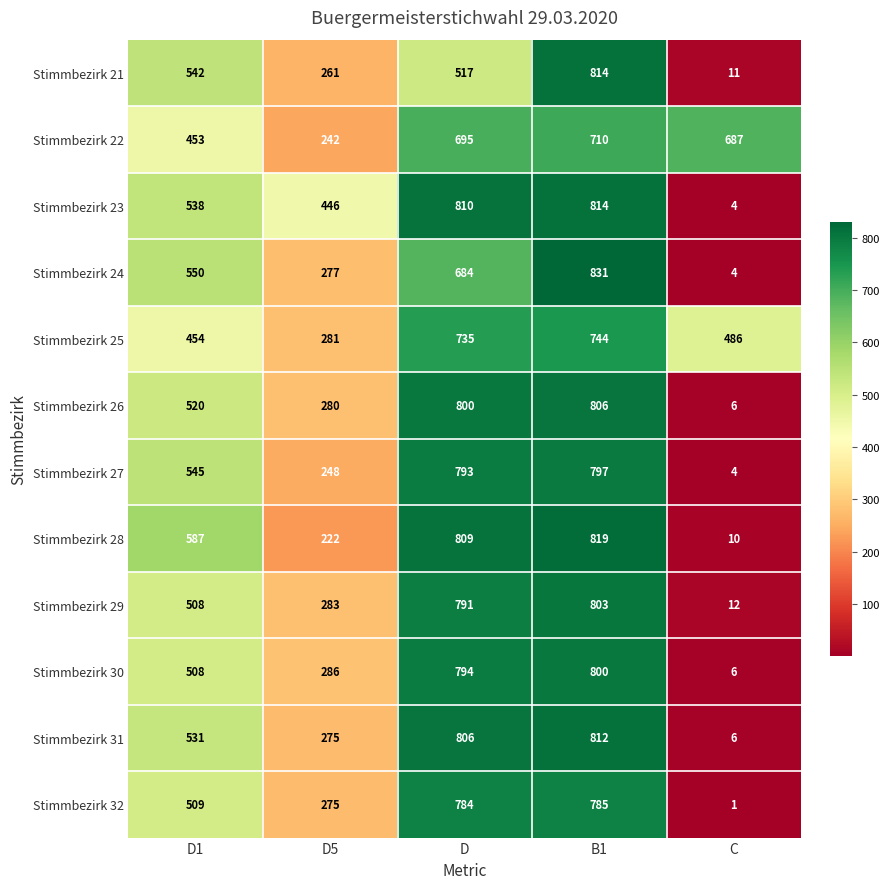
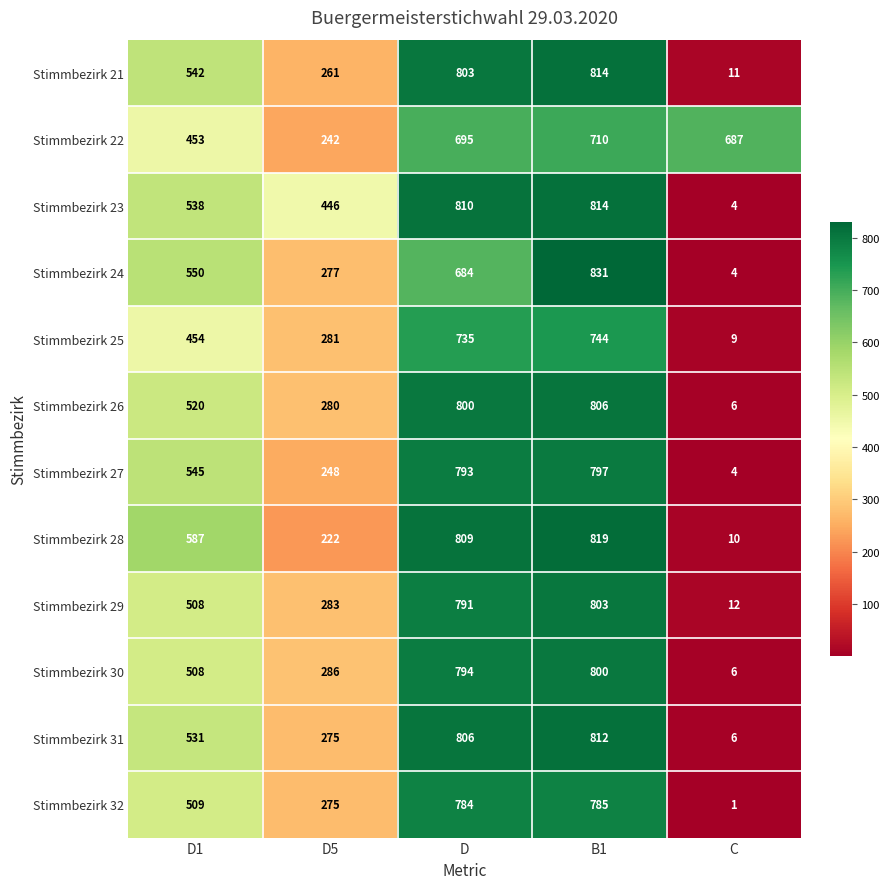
  {
    "Stimmbezirk 21": {
      "D1": 542,
      "D5": 261,
-     "D": 517,
+     "D": 803,
      "B1": 814,
      "C": 11
    },
    "Stimmbezirk 22": {
      "D1": 453,
      "D5": 242,
      "D": 695,
      "B1": 710,
      "C": 687
    },
    "Stimmbezirk 23": {
      "D1": 538,
      "D5": 446,
      "D": 810,
      "B1": 814,
      "C": 4
    },
    "Stimmbezirk 24": {
      "D1": 550,
      "D5": 277,
      "D": 684,
      "B1": 831,
      "C": 4
    },
    "Stimmbezirk 25": {
      "D1": 454,
      "D5": 281,
      "D": 735,
      "B1": 744,
-     "C": 486
+     "C": 9
    },
    "Stimmbezirk 26": {
      "D1": 520,
      "D5": 280,
      "D": 800,
      "B1": 806,
      "C": 6
    },
    "Stimmbezirk 27": {
      "D1": 545,
      "D5": 248,
      "D": 793,
      "B1": 797,
      "C": 4
    },
    "Stimmbezirk 28": {
      "D1": 587,
      "D5": 222,
      "D": 809,
      "B1": 819,
      "C": 10
    },
    "Stimmbezirk 29": {
      "D1": 508,
      "D5": 283,
      "D": 791,
      "B1": 803,
      "C": 12
    },
    "Stimmbezirk 30": {
      "D1": 508,
      "D5": 286,
      "D": 794,
      "B1": 800,
      "C": 6
    },
    "Stimmbezirk 31": {
      "D1": 531,
      "D5": 275,
      "D": 806,
      "B1": 812,
      "C": 6
    },
    "Stimmbezirk 32": {
      "D1": 509,
      "D5": 275,
      "D": 784,
      "B1": 785,
      "C": 1
    }
  }
